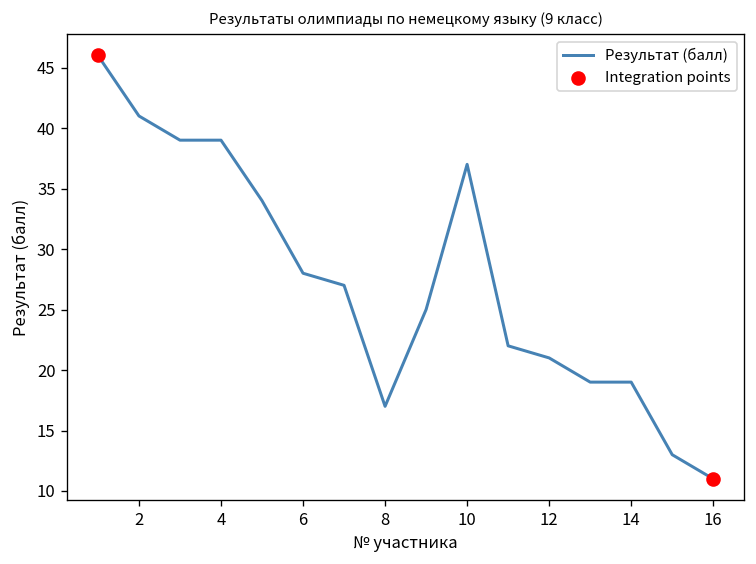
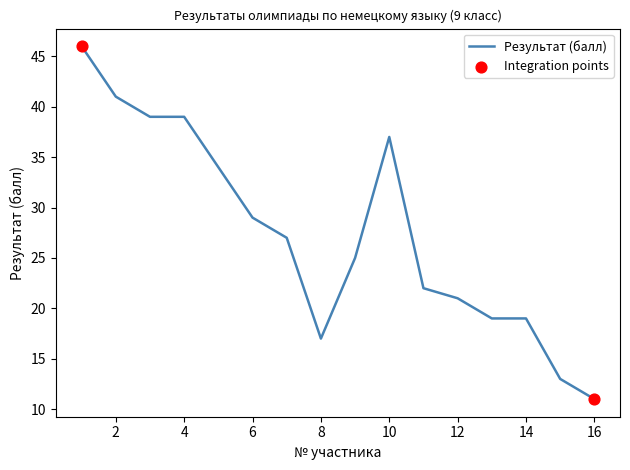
  {
    "Результат (балл)": {
      "2": 41,
      "4": 39,
-     "6": 28,
+     "6": 29,
      "8": 17,
      "10": 37,
      "12": 21,
      "14": 19
    }
  }
